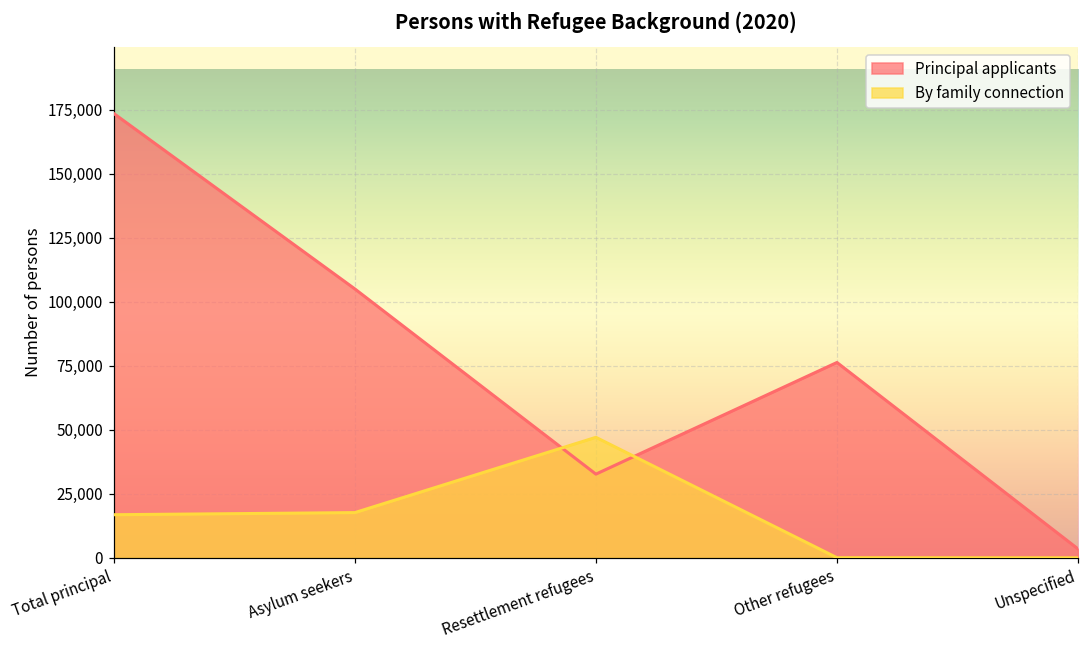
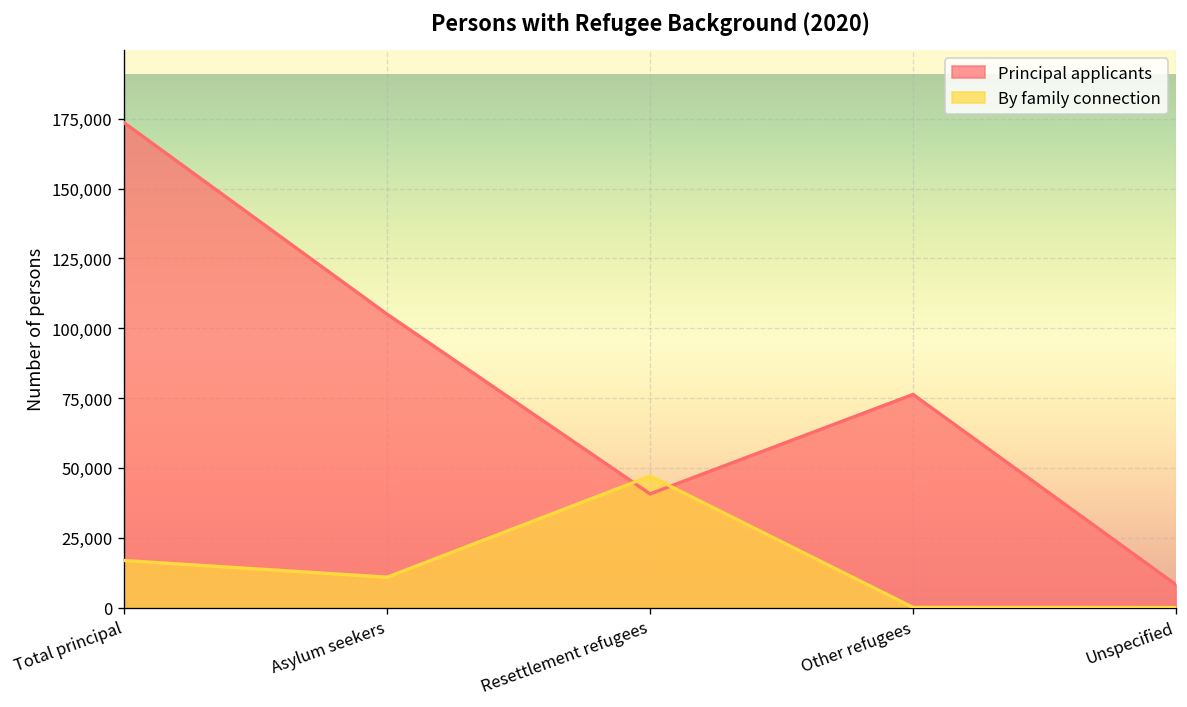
  {
    "Principal applicants": {
      "Total principal": "174,000",
      "Asylum seekers": "105,000",
-     "Resettlement refugees": "33,000",
+     "Resettlement refugees": "41,000",
      "Other refugees": "76,000",
-     "Unspecified": "3,000"
+     "Unspecified": "8,000"
    },
    "By family connection": {
      "Total principal": "17,000",
-     "Asylum seekers": "18,000",
+     "Asylum seekers": "11,000",
      "Resettlement refugees": "47,000",
      "Other refugees": "0",
      "Unspecified": "0"
    }
  }
